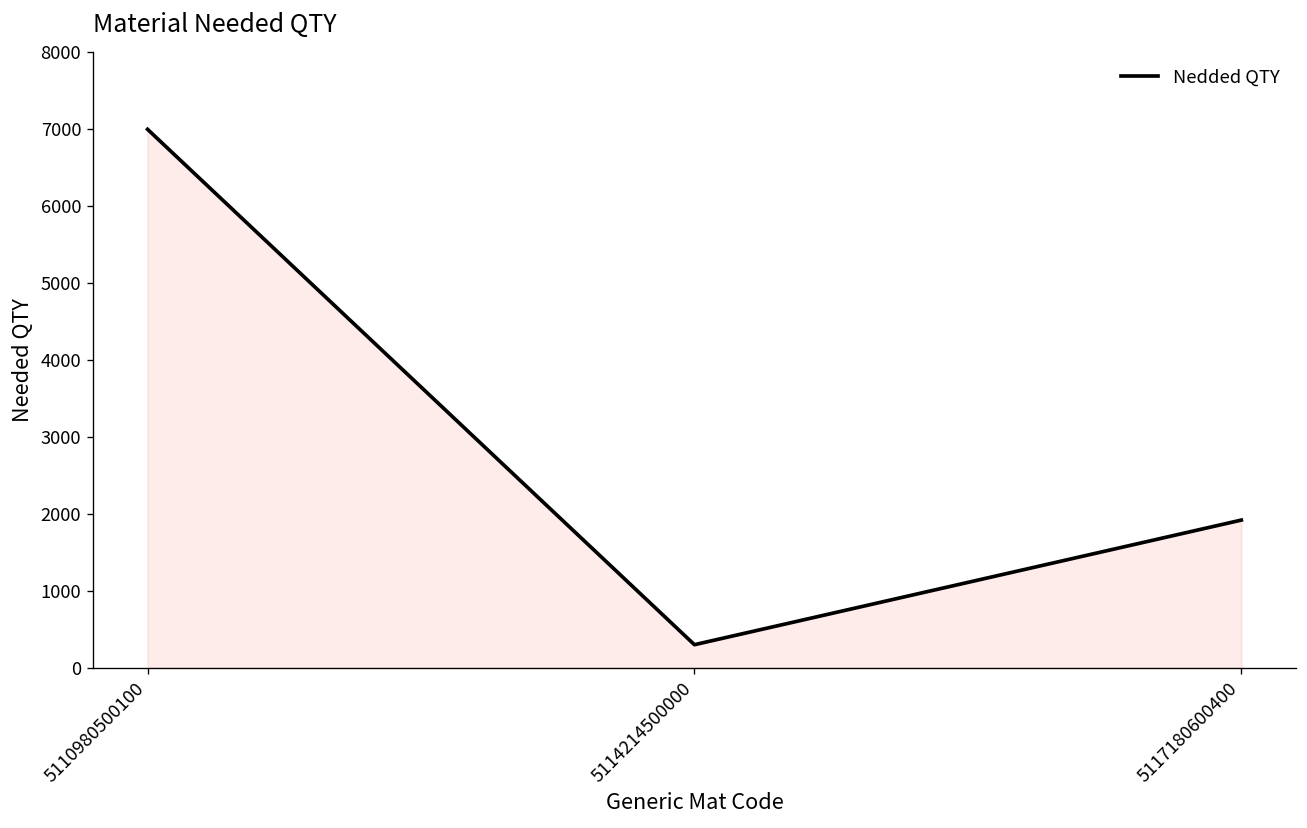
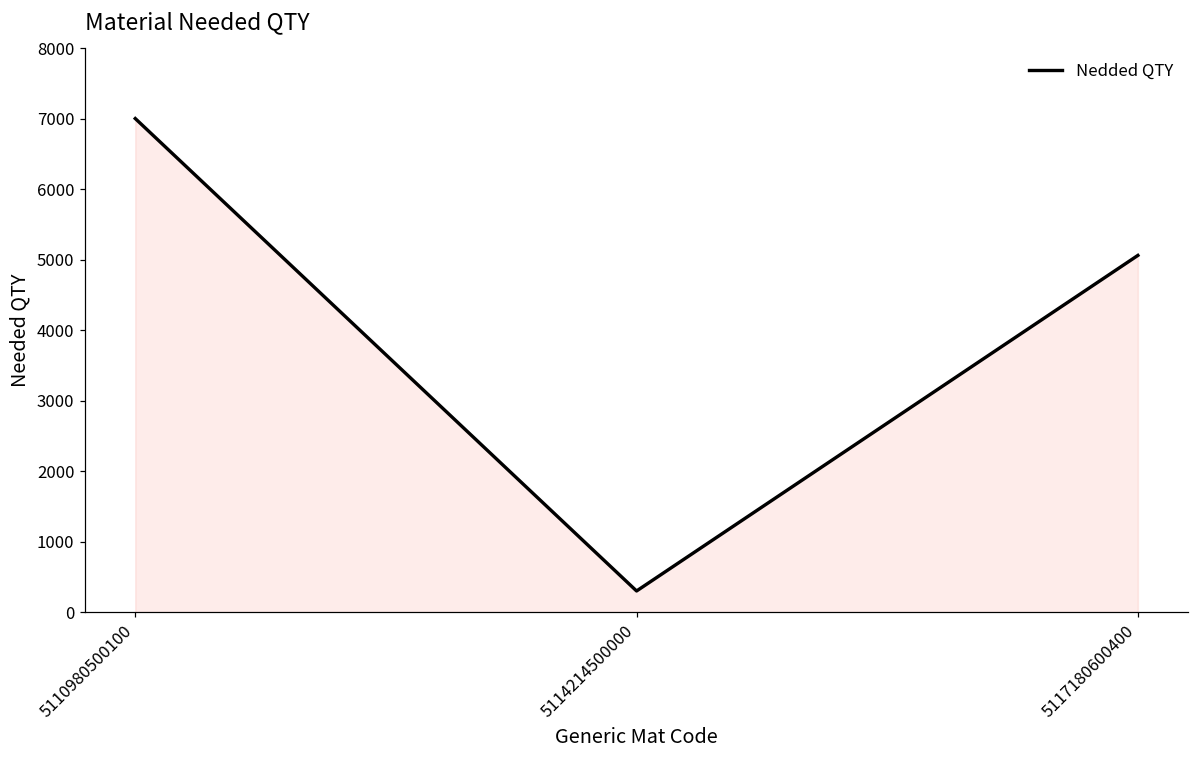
  {
    "5110980500100": 7000,
    "5114214500000": 300,
-   "5117180600400": 1900
+   "5117180600400": 5100
  }
